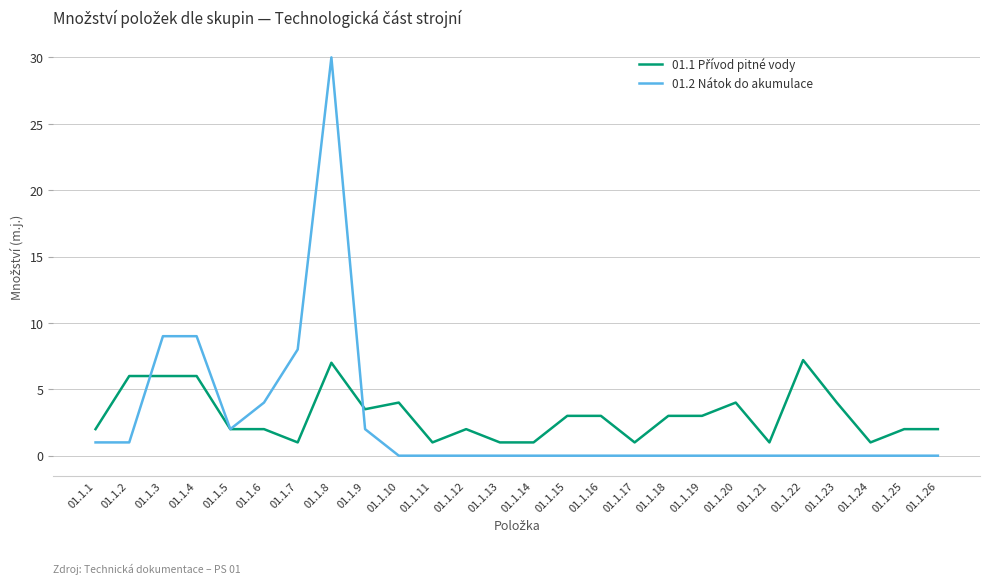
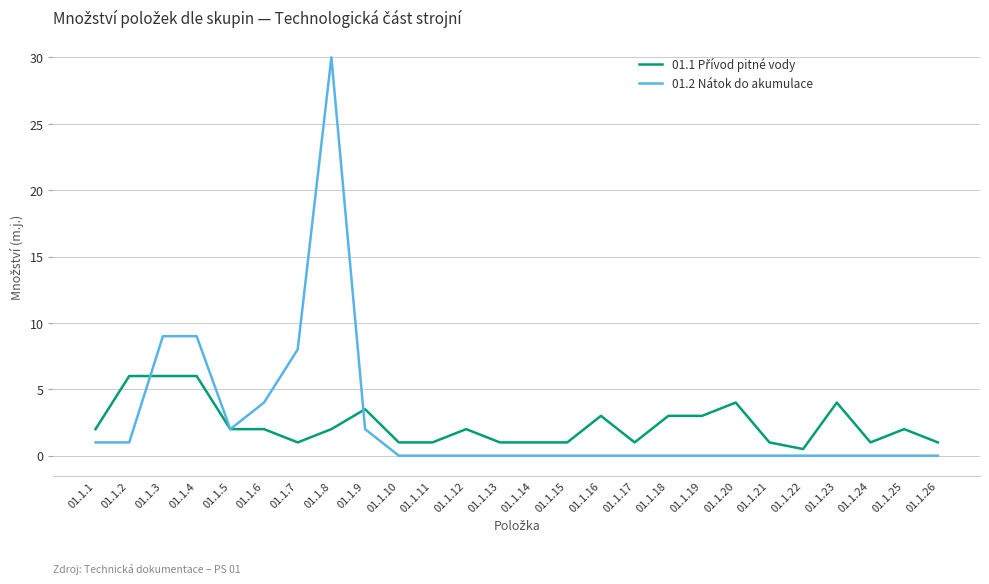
  {
    "01.1 Přívod pitné vody": {
      "01.1.1": 2.0,
      "01.1.2": 6.0,
      "01.1.3": 6.0,
      "01.1.4": 6.0,
      "01.1.6": 2.0,
      "01.1.7": 1.0,
-     "01.1.8": 7,
+     "01.1.8": 2,
      "01.1.9": 3.5,
-     "01.1.10": 4,
+     "01.1.10": 1,
      "01.1.11": 1.0,
      "01.1.12": 2.0,
      "01.1.13": 1.0,
      "01.1.14": 1.0,
-     "01.1.15": 3,
+     "01.1.15": 1,
      "01.1.16": 3.0,
      "01.1.17": 1.0,
      "01.1.18": 3.0,
      "01.1.19": 3.0,
      "01.1.20": 4.0,
      "01.1.21": 1.0,
-     "01.1.22": 7.2,
+     "01.1.22": 0.5,
      "01.1.23": 4.0,
      "01.1.24": 1.0,
      "01.1.25": 2.0,
-     "01.1.26": 2
+     "01.1.26": 1
    },
    "01.2 Nátok do akumulace": {
      "01.1.1": 1.0,
      "01.1.2": 1.0,
      "01.1.3": 9.0,
      "01.1.4": 9.0,
      "01.1.6": 4.0,
      "01.1.7": 8.0,
      "01.1.8": 30.0,
      "01.1.9": 2.0,
      "01.1.10": 0.0,
      "01.1.11": 0.0,
      "01.1.12": 0.0,
      "01.1.13": 0.0,
      "01.1.14": 0.0,
      "01.1.15": 0.0,
      "01.1.16": 0.0,
      "01.1.17": 0.0,
      "01.1.18": 0.0,
      "01.1.19": 0.0,
      "01.1.20": 0.0,
      "01.1.21": 0.0,
      "01.1.22": 0.0,
      "01.1.23": 0.0,
      "01.1.24": 0.0,
      "01.1.25": 0.0,
      "01.1.26": 0.0
    }
  }
